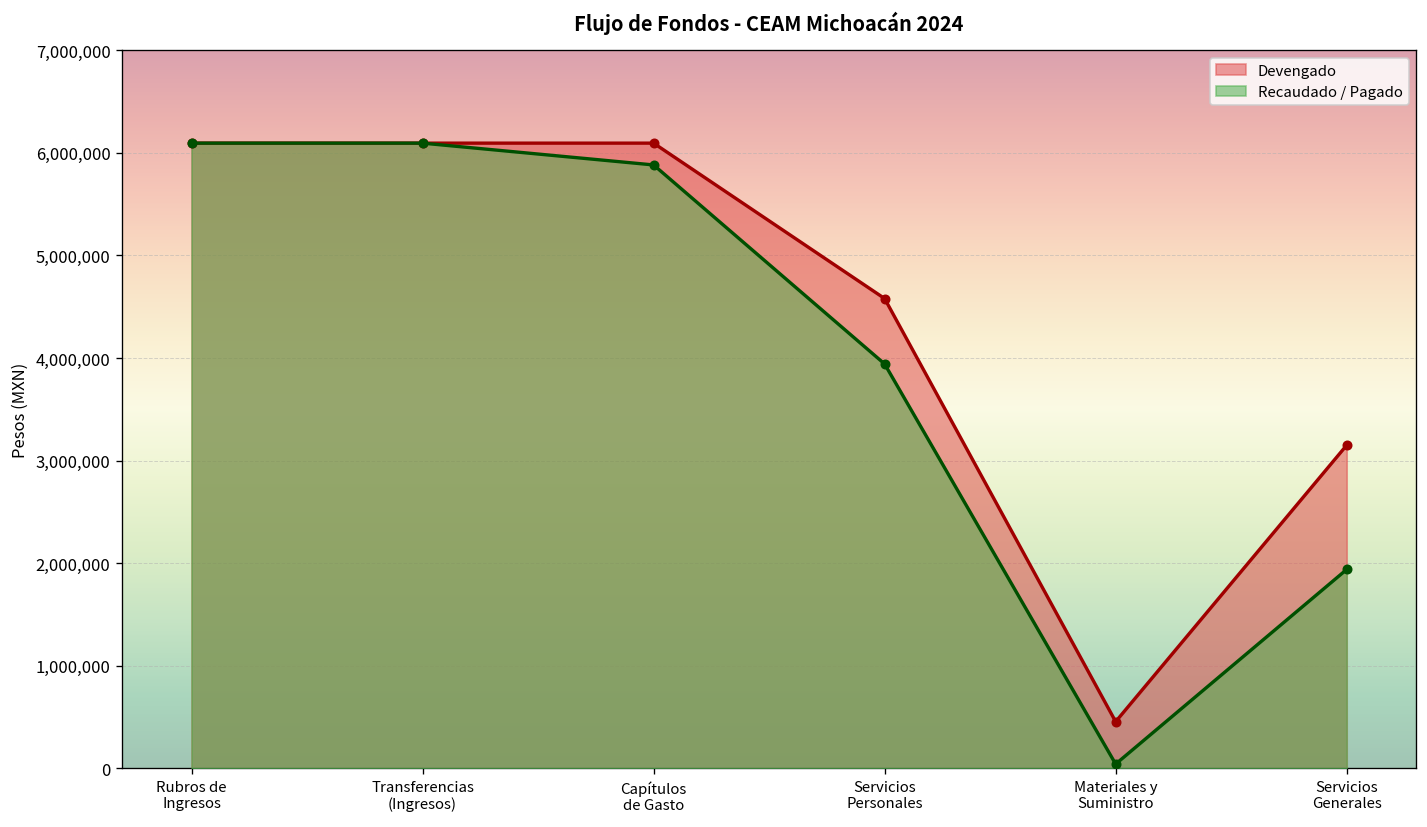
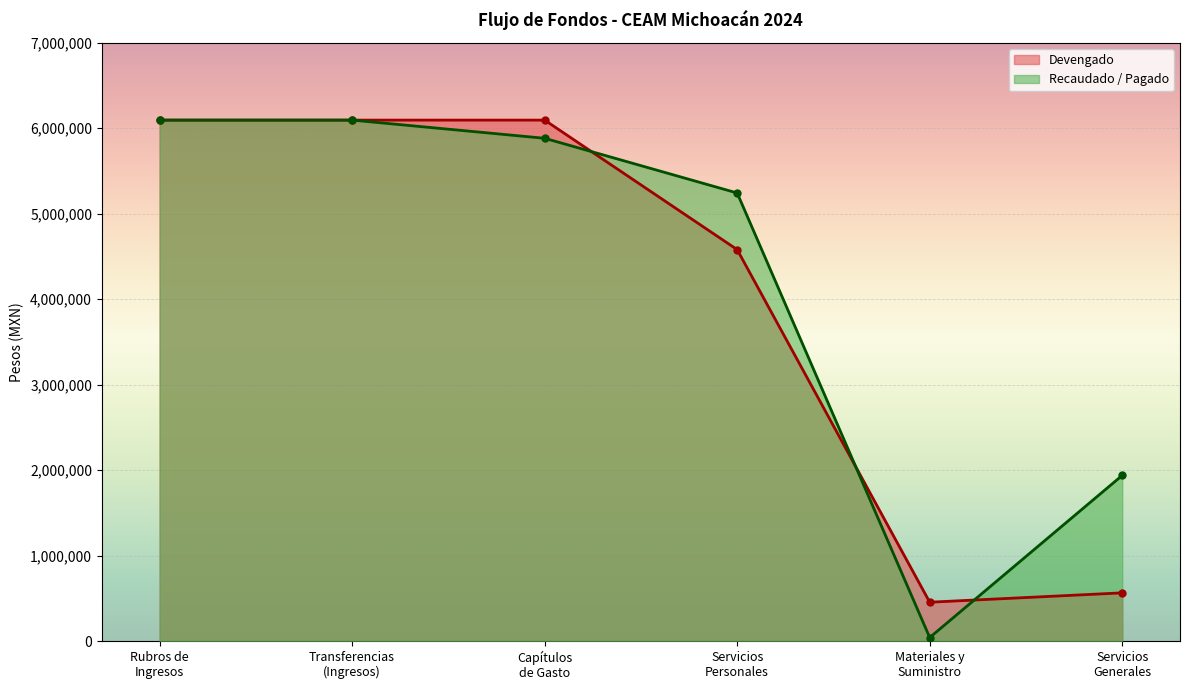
  {
    "Devengado": {
      "Capítulos de Gasto": "6,100,000",
      "Servicios Personales": "4,600,000",
      "Materiales y Suministro": "500,000",
-     "Servicios Generales": "3,200,000"
+     "Servicios Generales": "600,000"
    },
    "Recaudado / Pagado": {
      "Capítulos de Gasto": "5,900,000",
-     "Servicios Personales": "3,900,000",
+     "Servicios Personales": "5,200,000",
      "Materiales y Suministro": "0",
      "Servicios Generales": "1,900,000"
    }
  }
